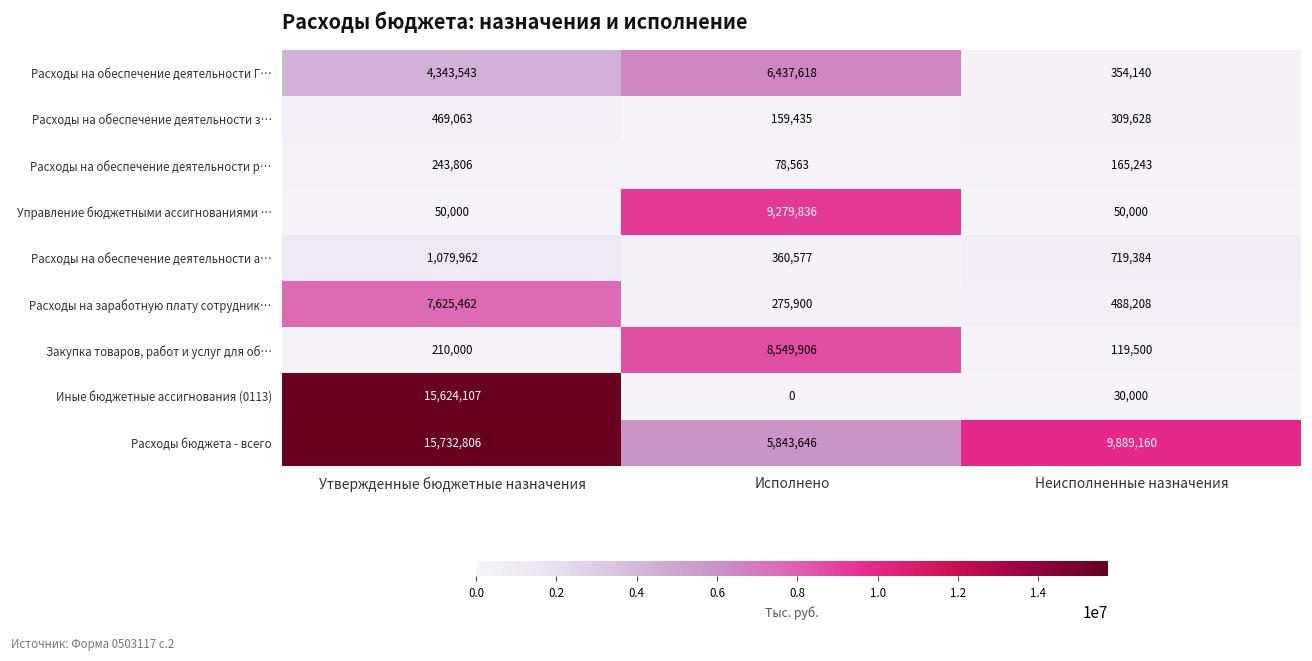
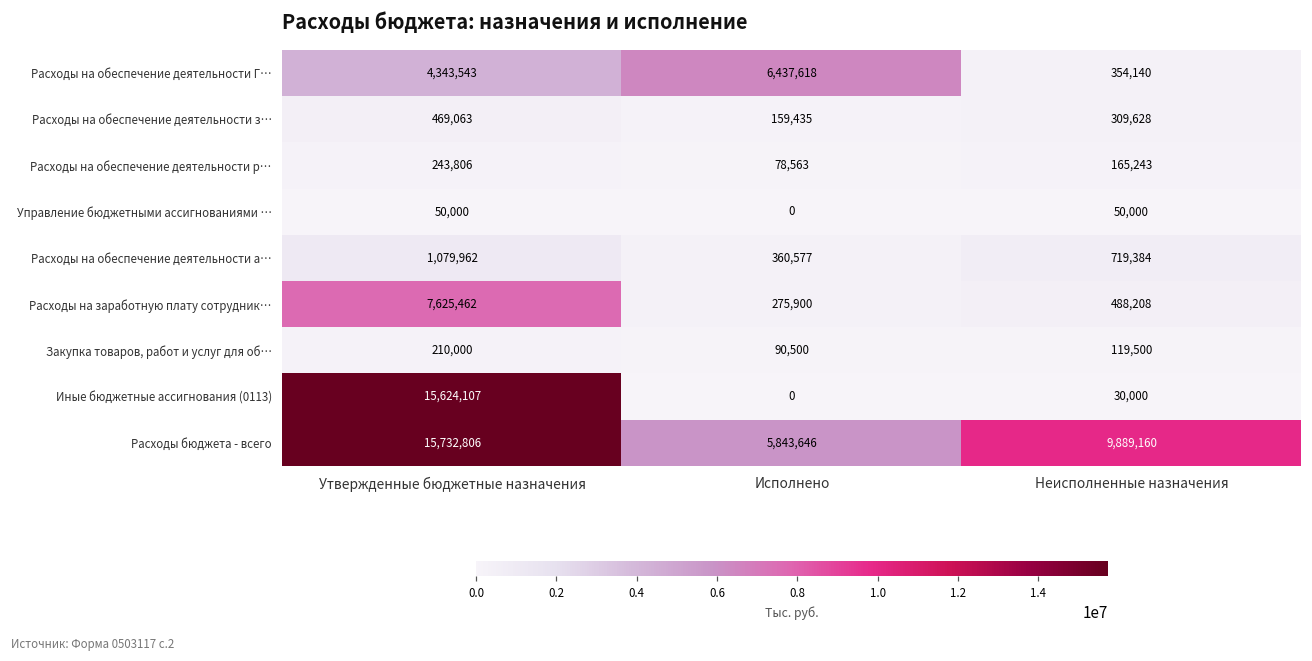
  {
    "Расходы на обеспечение деятельности Г…": {
      "Утвержденные бюджетные назначения": "4,343,543",
      "Исполнено": "6,437,618",
      "Неисполненные назначения": "354,140"
    },
    "Расходы на обеспечение деятельности з…": {
      "Утвержденные бюджетные назначения": "469,063",
      "Исполнено": "159,435",
      "Неисполненные назначения": "309,628"
    },
    "Расходы на обеспечение деятельности р…": {
      "Утвержденные бюджетные назначения": "243,806",
      "Исполнено": "78,563",
      "Неисполненные назначения": "165,243"
    },
    "Управление бюджетными ассигнованиями …": {
      "Утвержденные бюджетные назначения": "50,000",
-     "Исполнено": "9,279,836",
+     "Исполнено": "0",
      "Неисполненные назначения": "50,000"
    },
    "Расходы на обеспечение деятельности а…": {
      "Утвержденные бюджетные назначения": "1,079,962",
      "Исполнено": "360,577",
      "Неисполненные назначения": "719,384"
    },
    "Расходы на заработную плату сотрудник…": {
      "Утвержденные бюджетные назначения": "7,625,462",
      "Исполнено": "275,900",
      "Неисполненные назначения": "488,208"
    },
    "Закупка товаров, работ и услуг для об…": {
      "Утвержденные бюджетные назначения": "210,000",
-     "Исполнено": "8,549,906",
+     "Исполнено": "90,500",
      "Неисполненные назначения": "119,500"
    },
    "Иные бюджетные ассигнования (0113)": {
      "Утвержденные бюджетные назначения": "15,624,107",
      "Исполнено": "0",
      "Неисполненные назначения": "30,000"
    },
    "Расходы бюджета - всего": {
      "Утвержденные бюджетные назначения": "15,732,806",
      "Исполнено": "5,843,646",
      "Неисполненные назначения": "9,889,160"
    }
  }
